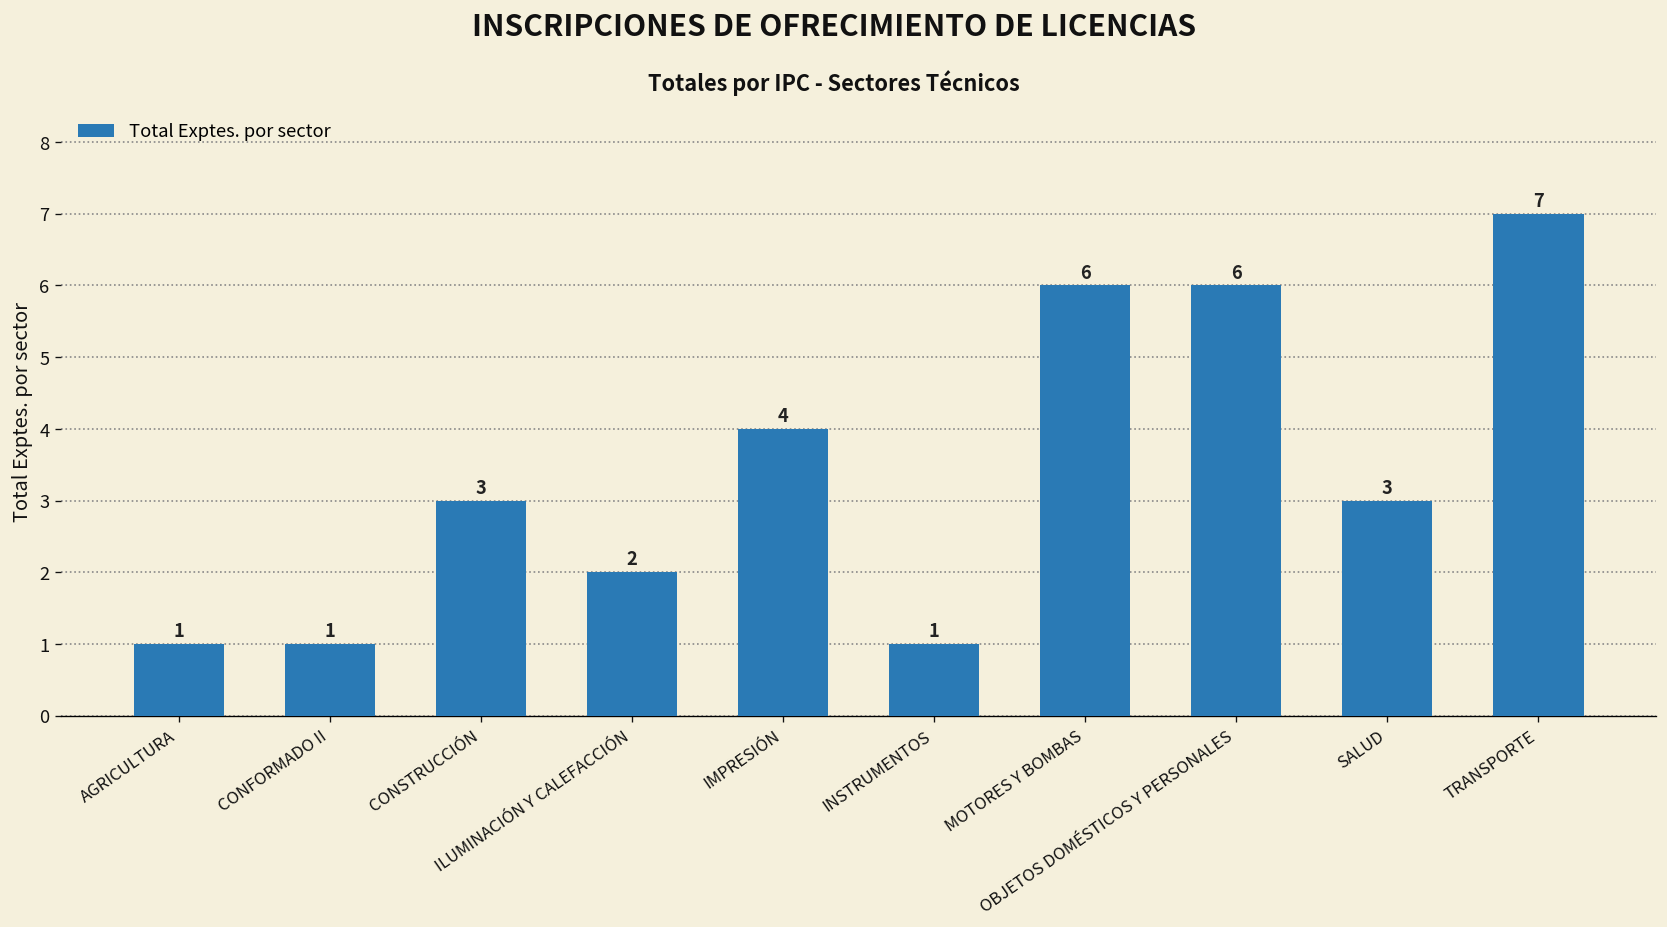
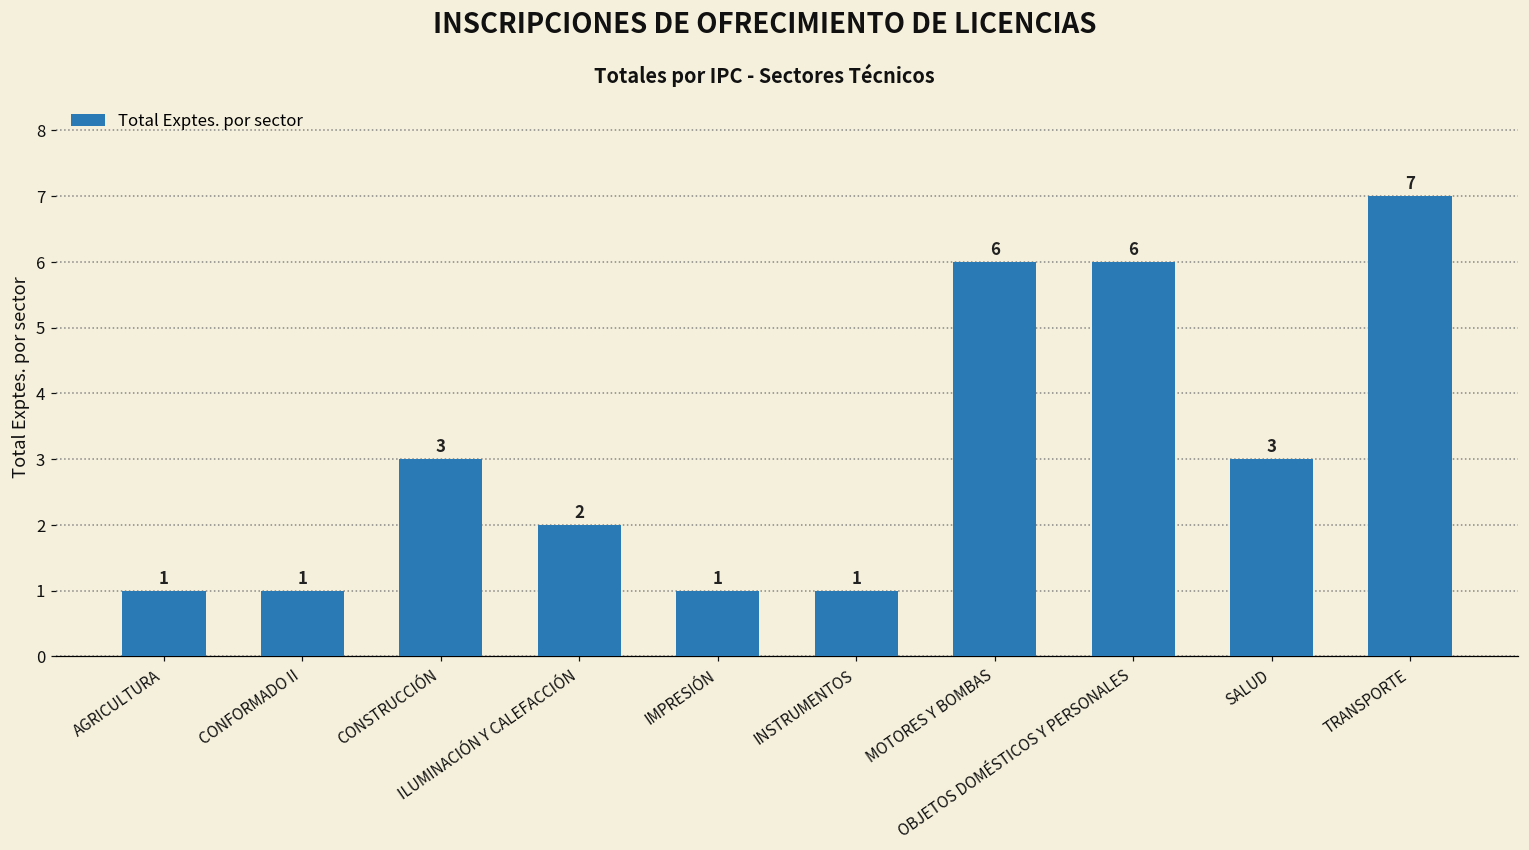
  {
    "AGRICULTURA": 1,
    "CONFORMADO II": 1,
    "CONSTRUCCIÓN": 3,
    "ILUMINACIÓN Y CALEFACCIÓN": 2,
-   "IMPRESIÓN": 4,
+   "IMPRESIÓN": 1,
    "INSTRUMENTOS": 1,
    "MOTORES Y BOMBAS": 6,
    "OBJETOS DOMÉSTICOS Y PERSONALES": 6,
    "SALUD": 3,
    "TRANSPORTE": 7
  }
